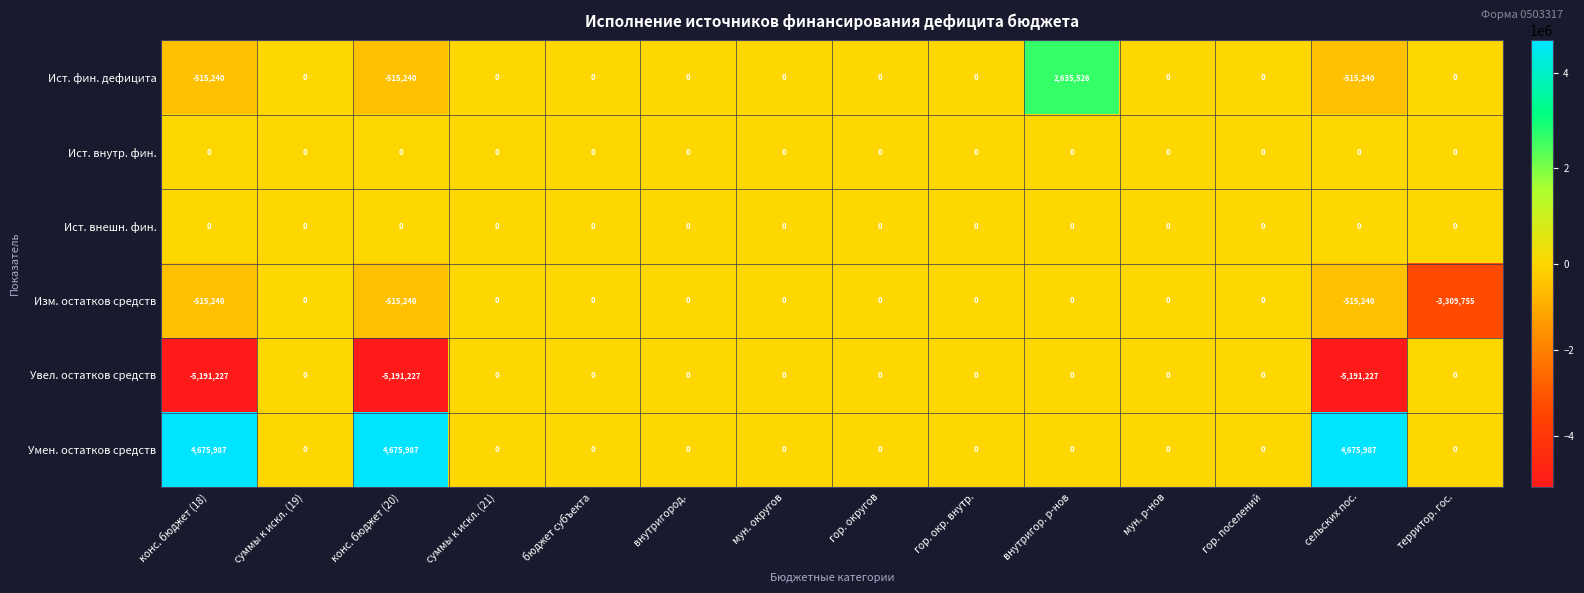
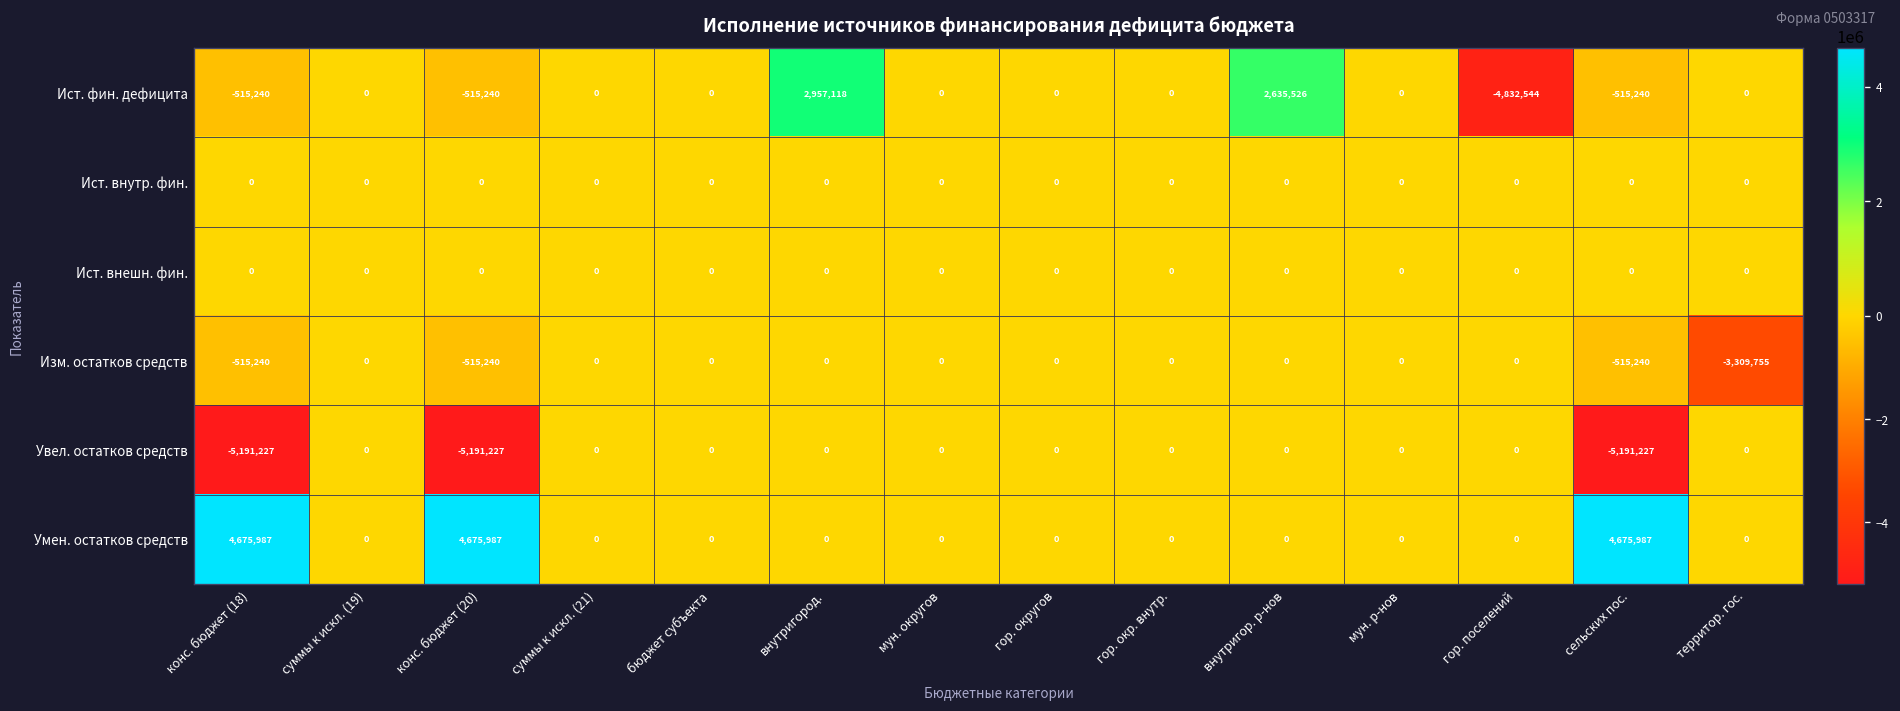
  {
    "Ист. фин. дефицита": {
      "конс. бюджет (18)": "-515,240",
      "суммы к искл. (19)": "0",
      "конс. бюджет (20)": "-515,240",
      "суммы к искл. (21)": "0",
      "бюджет субъекта": "0",
-     "внутригород.": "0",
+     "внутригород.": "2,957,118",
      "мун. округов": "0",
      "гор. округов": "0",
      "гор. окр. внутр.": "0",
      "внутригор. р-нов": "2,635,526",
      "мун. р-нов": "0",
-     "гор. поселений": "0",
+     "гор. поселений": "-4,832,544",
      "сельских пос.": "-515,240",
      "территор. гос.": "0"
    },
    "Ист. внутр. фин.": {
      "конс. бюджет (18)": "0",
      "суммы к искл. (19)": "0",
      "конс. бюджет (20)": "0",
      "суммы к искл. (21)": "0",
      "бюджет субъекта": "0",
      "внутригород.": "0",
      "мун. округов": "0",
      "гор. округов": "0",
      "гор. окр. внутр.": "0",
      "внутригор. р-нов": "0",
      "мун. р-нов": "0",
      "гор. поселений": "0",
      "сельских пос.": "0",
      "территор. гос.": "0"
    },
    "Ист. внешн. фин.": {
      "конс. бюджет (18)": "0",
      "суммы к искл. (19)": "0",
      "конс. бюджет (20)": "0",
      "суммы к искл. (21)": "0",
      "бюджет субъекта": "0",
      "внутригород.": "0",
      "мун. округов": "0",
      "гор. округов": "0",
      "гор. окр. внутр.": "0",
      "внутригор. р-нов": "0",
      "мун. р-нов": "0",
      "гор. поселений": "0",
      "сельских пос.": "0",
      "территор. гос.": "0"
    },
    "Изм. остатков средств": {
      "конс. бюджет (18)": "-515,240",
      "суммы к искл. (19)": "0",
      "конс. бюджет (20)": "-515,240",
      "суммы к искл. (21)": "0",
      "бюджет субъекта": "0",
      "внутригород.": "0",
      "мун. округов": "0",
      "гор. округов": "0",
      "гор. окр. внутр.": "0",
      "внутригор. р-нов": "0",
      "мун. р-нов": "0",
      "гор. поселений": "0",
      "сельских пос.": "-515,240",
      "территор. гос.": "-3,309,755"
    },
    "Увел. остатков средств": {
      "конс. бюджет (18)": "-5,191,227",
      "суммы к искл. (19)": "0",
      "конс. бюджет (20)": "-5,191,227",
      "суммы к искл. (21)": "0",
      "бюджет субъекта": "0",
      "внутригород.": "0",
      "мун. округов": "0",
      "гор. округов": "0",
      "гор. окр. внутр.": "0",
      "внутригор. р-нов": "0",
      "мун. р-нов": "0",
      "гор. поселений": "0",
      "сельских пос.": "-5,191,227",
      "территор. гос.": "0"
    },
    "Умен. остатков средств": {
      "конс. бюджет (18)": "4,675,987",
      "суммы к искл. (19)": "0",
      "конс. бюджет (20)": "4,675,987",
      "суммы к искл. (21)": "0",
      "бюджет субъекта": "0",
      "внутригород.": "0",
      "мун. округов": "0",
      "гор. округов": "0",
      "гор. окр. внутр.": "0",
      "внутригор. р-нов": "0",
      "мун. р-нов": "0",
      "гор. поселений": "0",
      "сельских пос.": "4,675,987",
      "территор. гос.": "0"
    }
  }
